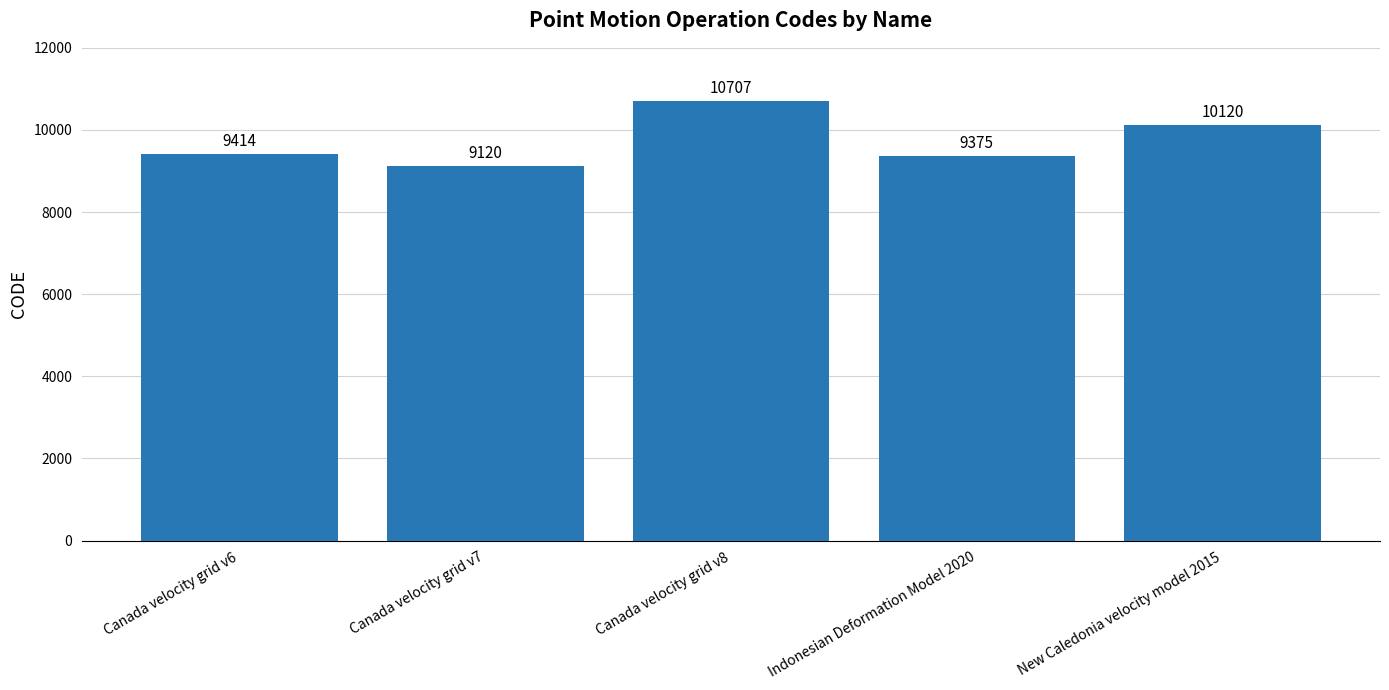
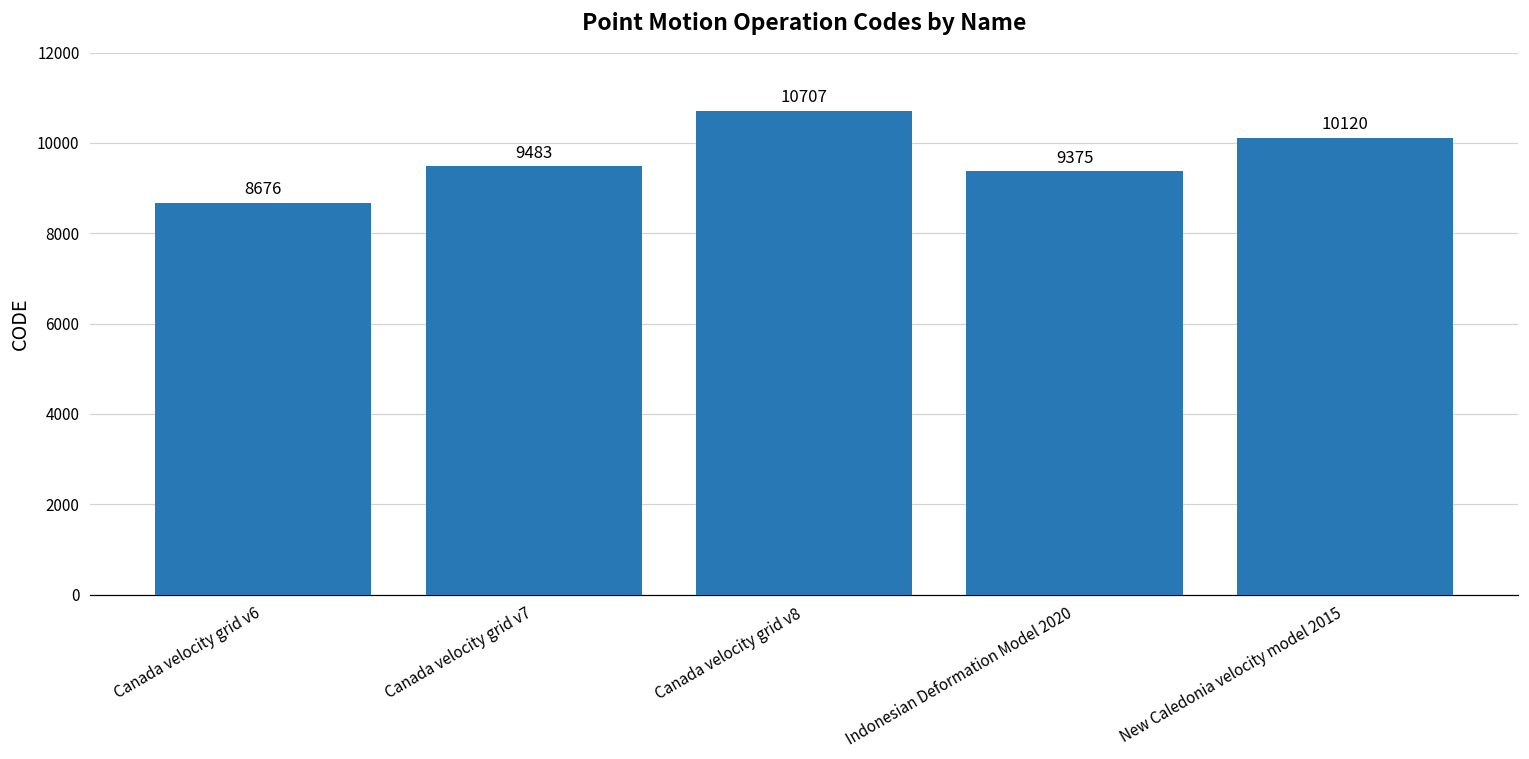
  {
-   "Canada velocity grid v6": 9414,
-   "Canada velocity grid v7": 9120,
+   "Canada velocity grid v6": 8676,
+   "Canada velocity grid v7": 9483,
    "Canada velocity grid v8": 10707,
    "Indonesian Deformation Model 2020": 9375,
    "New Caledonia velocity model 2015": 10120
  }
